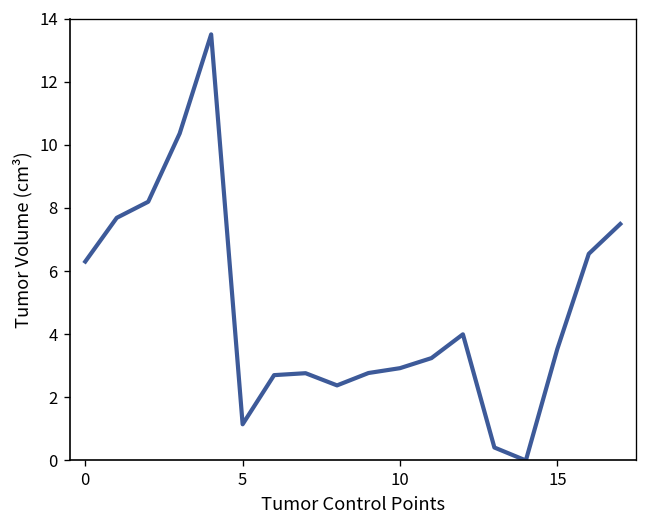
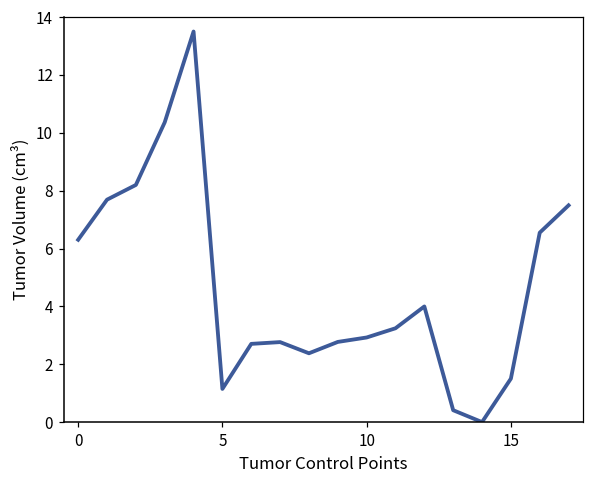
  {
    "0": 6.3,
    "5": 1.1,
    "10": 2.9,
-   "15": 3.5
+   "15": 1.5
  }
